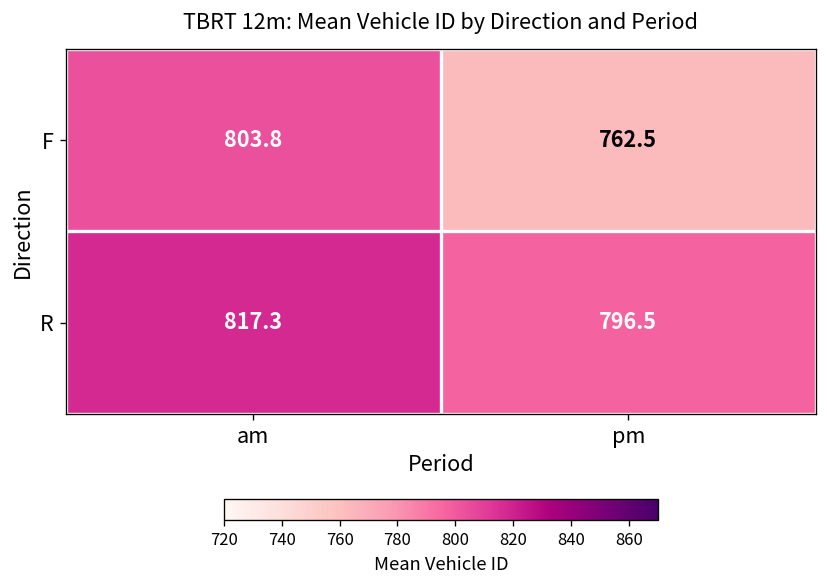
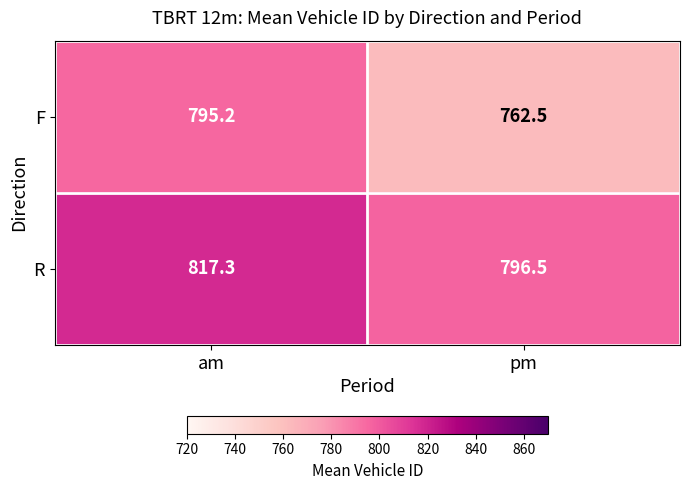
  {
    "F": {
-     "am": 803.8,
+     "am": 795.2,
      "pm": 762.5
    },
    "R": {
      "am": 817.3,
      "pm": 796.5
    }
  }
